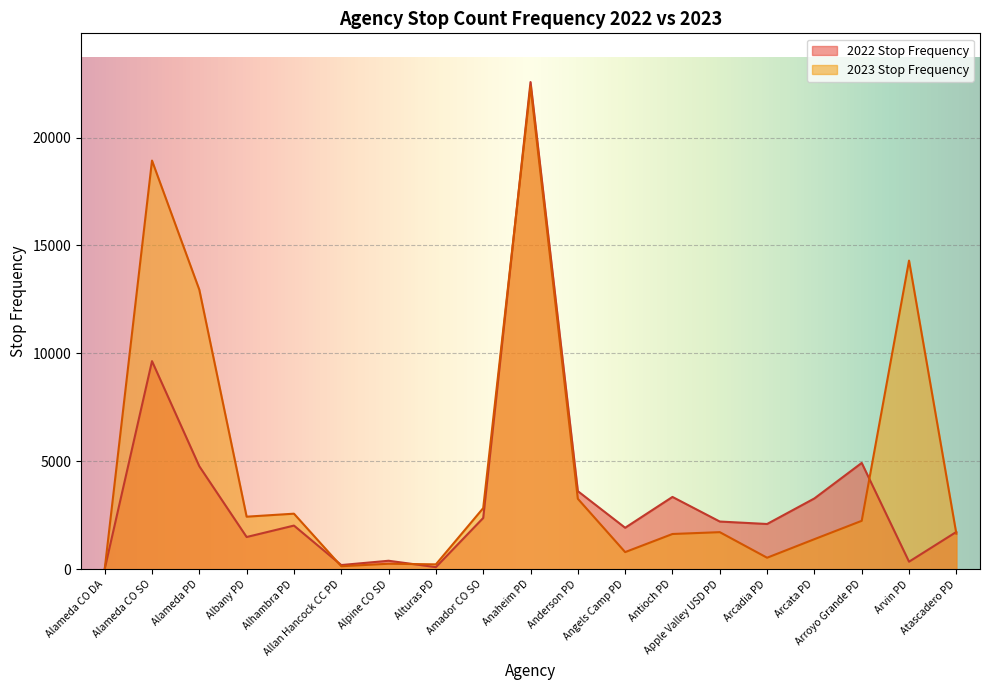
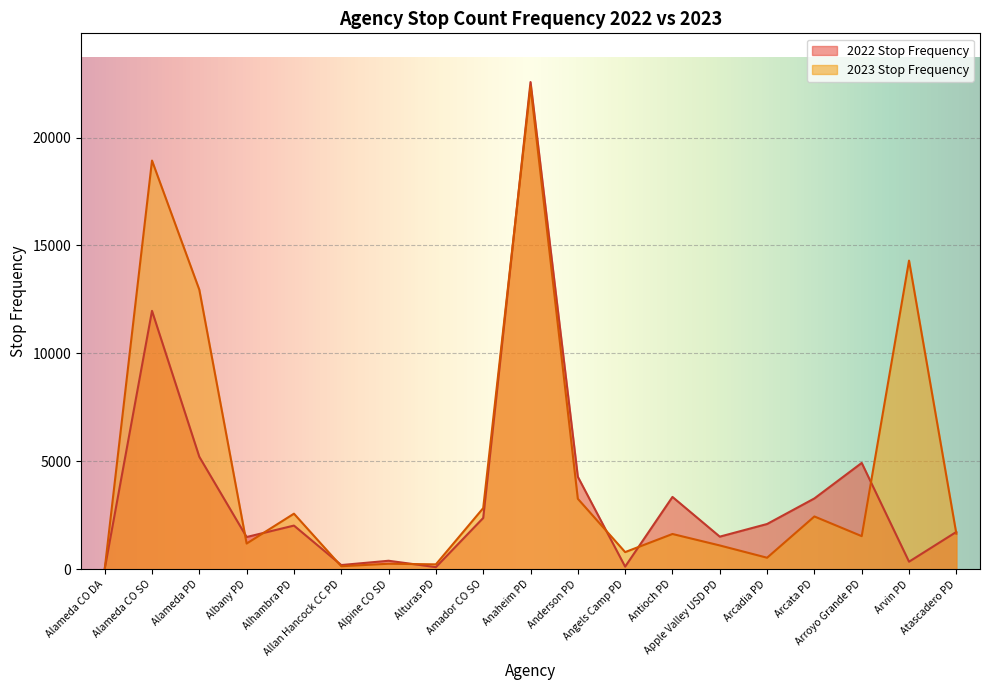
  {
    "2022 Stop Frequency": {
-     "Alameda CO SO": 9600,
-     "Alameda PD": 4800,
+     "Alameda CO SO": 12000,
+     "Alameda PD": 5200,
      "Albany PD": 1500,
      "Alhambra PD": 2000,
      "Alpine CO SD": 400,
      "Alturas PD": 100,
      "Amador CO SO": 2400,
      "Anaheim PD": 22600,
-     "Anderson PD": 3600,
-     "Angels Camp PD": 1900,
+     "Anderson PD": 4300,
+     "Angels Camp PD": 100,
      "Antioch PD": 3400,
-     "Apple Valley USD PD": 2200,
+     "Apple Valley USD PD": 1500,
      "Arcadia PD": 2100,
      "Arcata PD": 3300,
      "Arroyo Grande PD": 4900,
      "Arvin PD": 300
    },
    "2023 Stop Frequency": {
      "Alameda CO SO": 18900,
      "Alameda PD": 13000,
-     "Albany PD": 2400,
+     "Albany PD": 1200,
      "Alhambra PD": 2600,
      "Alpine CO SD": 300,
      "Alturas PD": 200,
      "Amador CO SO": 2800,
      "Anaheim PD": 22400,
      "Anderson PD": 3300,
      "Angels Camp PD": 800,
      "Antioch PD": 1600,
-     "Apple Valley USD PD": 1700,
+     "Apple Valley USD PD": 1100,
      "Arcadia PD": 500,
-     "Arcata PD": 1400,
-     "Arroyo Grande PD": 2200,
+     "Arcata PD": 2400,
+     "Arroyo Grande PD": 1500,
      "Arvin PD": 14300
    }
  }
